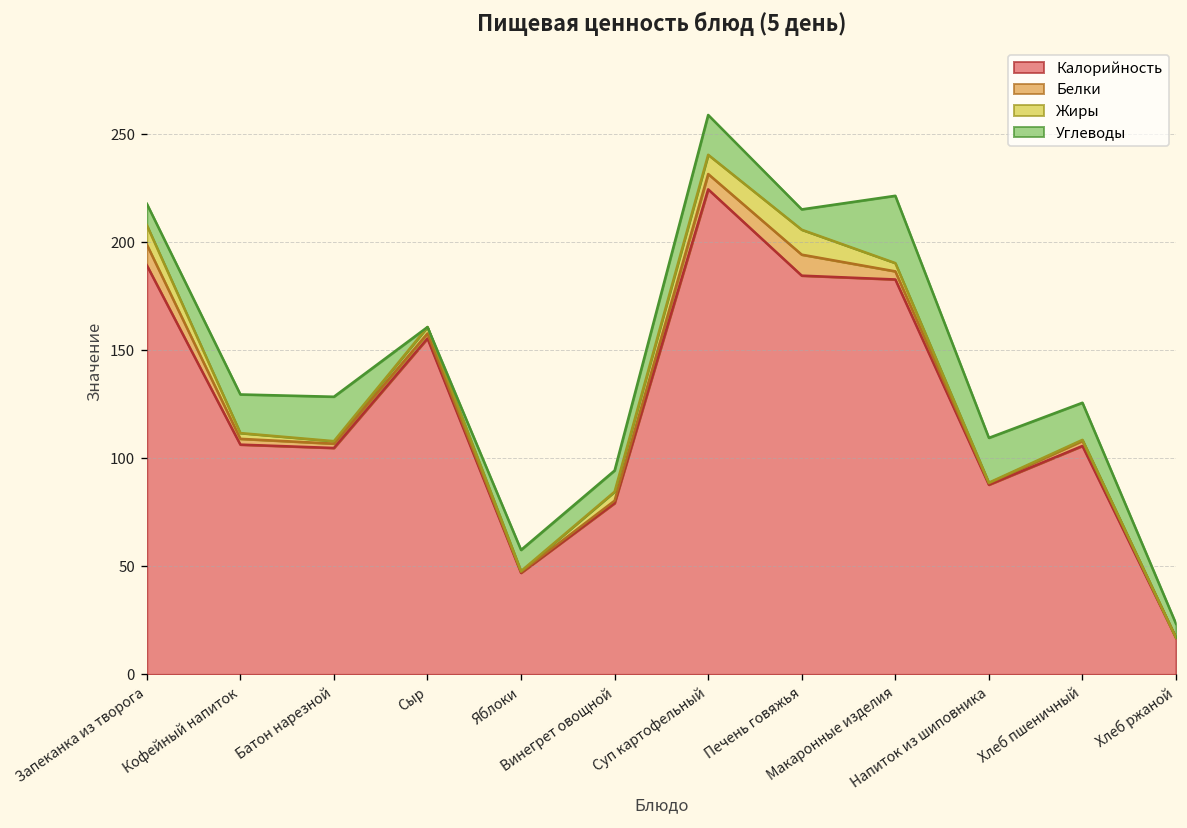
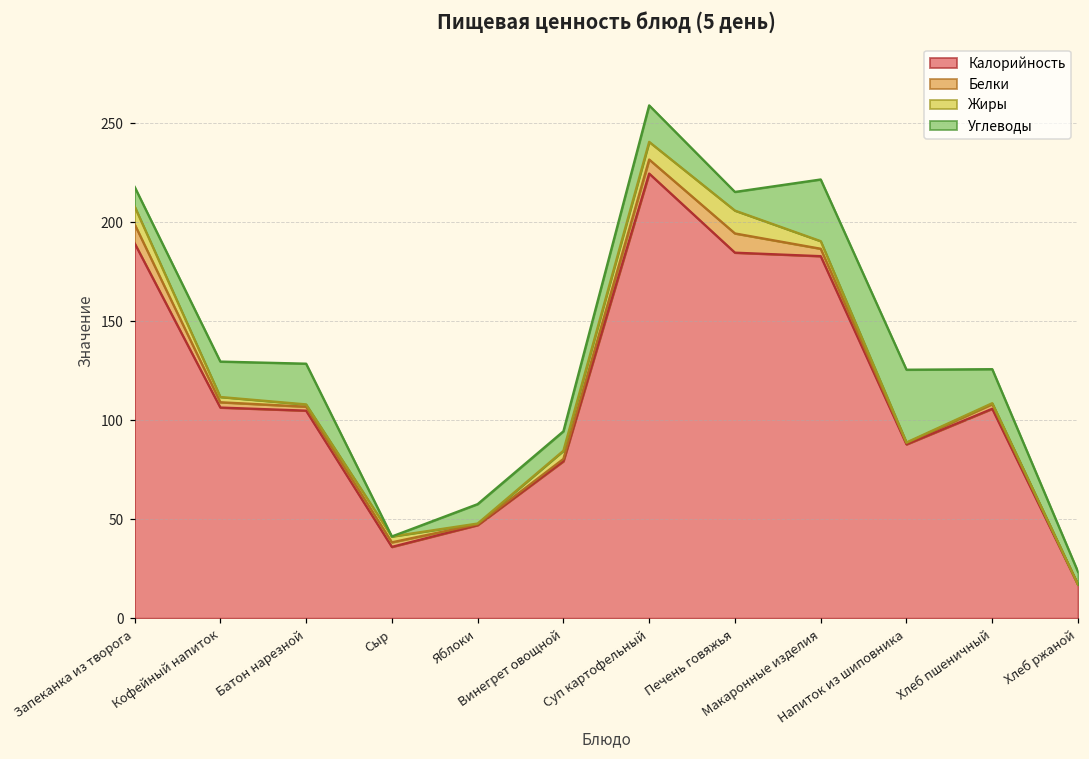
  {
    "Калорийность": {
      "Запеканка из творога": 189,
      "Кофейный напиток": 106,
      "Батон нарезной": 105,
-     "Сыр": 156,
+     "Сыр": 36,
      "Суп картофельный": 225,
      "Печень говяжья": 185,
      "Макаронные изделия": 183,
      "Хлеб пшеничный": 106
    },
    "Углеводы": {
      "Запеканка из творога": 10,
      "Кофейный напиток": 18,
      "Батон нарезной": 21,
      "Яблоки": 10,
      "Винегрет овощной": 10,
      "Суп картофельный": 18,
      "Печень говяжья": 9,
      "Макаронные изделия": 31,
-     "Напиток из шиповника": 21,
+     "Напиток из шиповника": 37,
      "Хлеб пшеничный": 17,
      "Хлеб ржаной": 6
    }
  }
